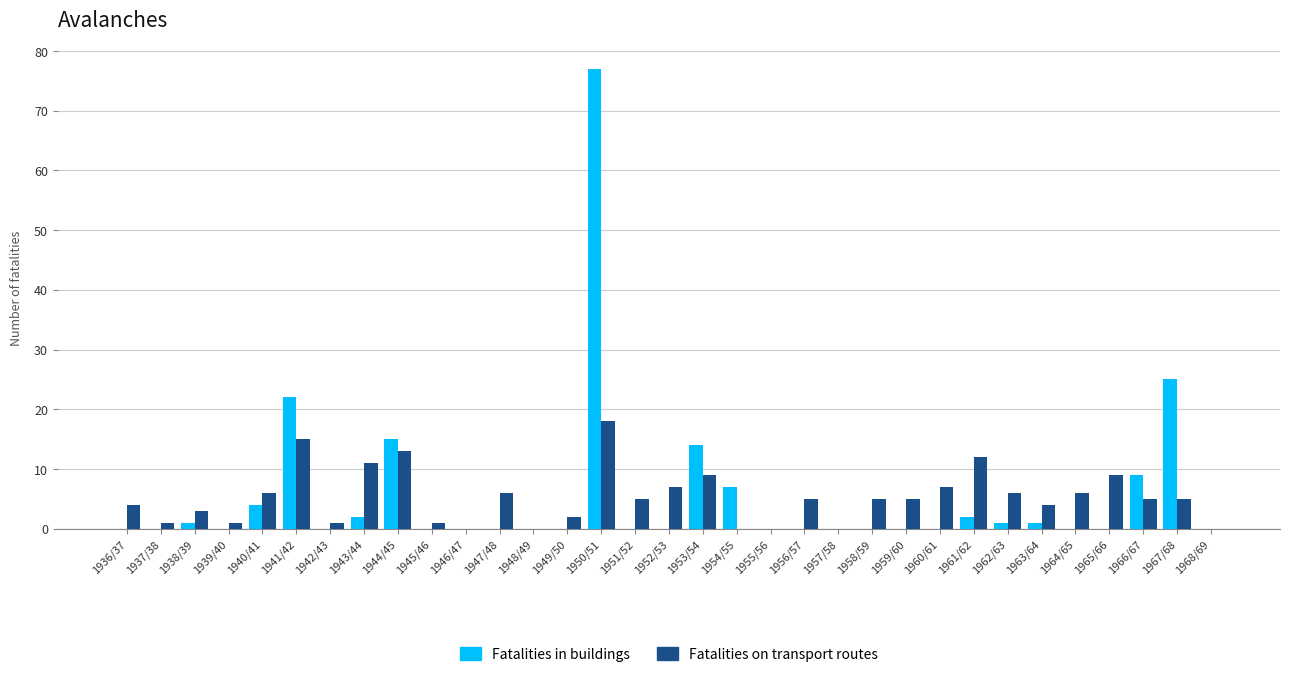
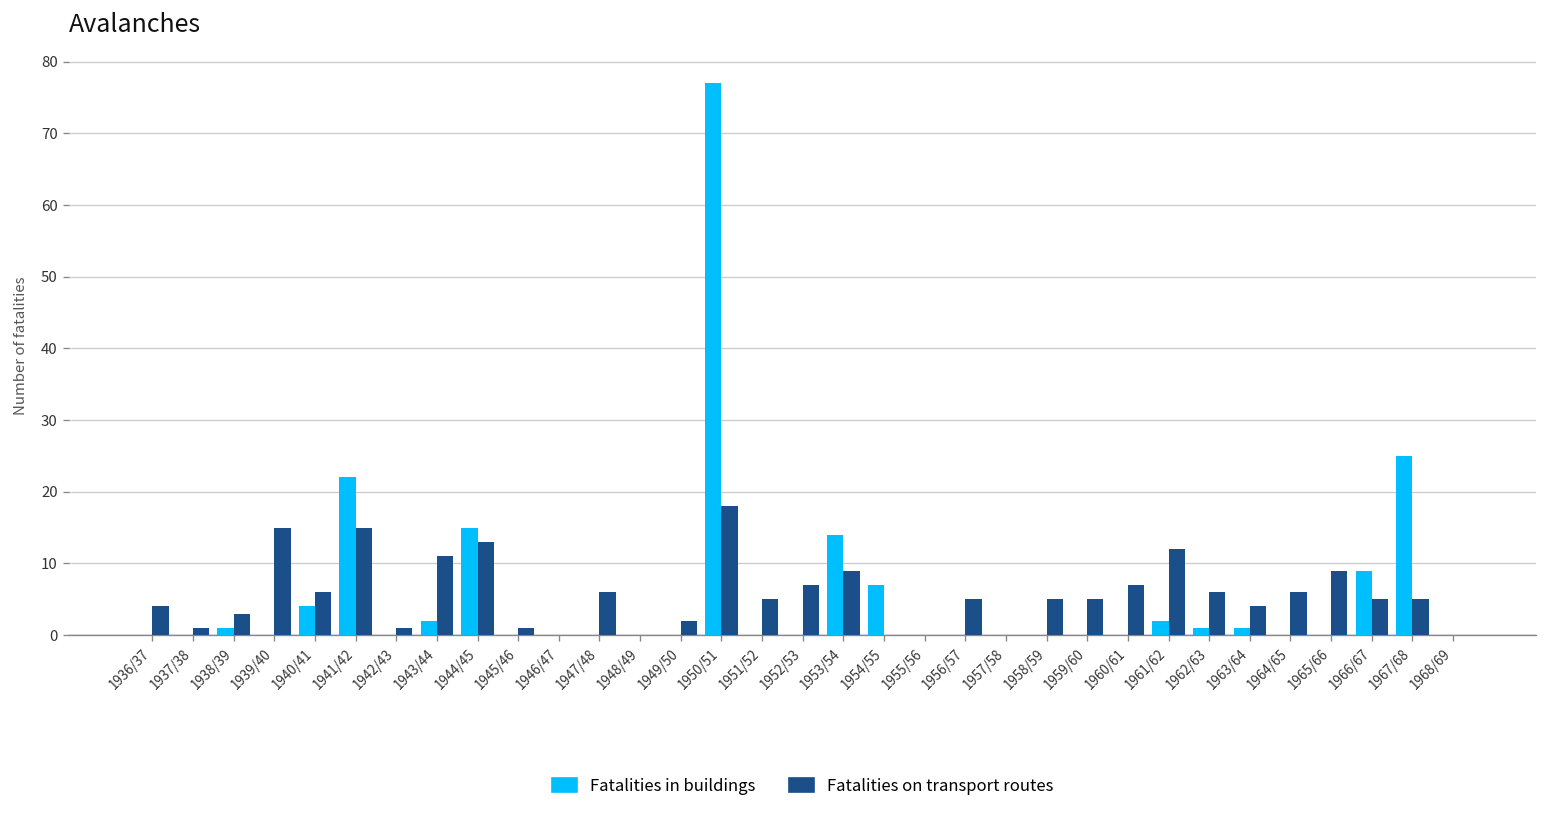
  {
    "Fatalities in buildings": {
      "1936/37": 0,
      "1937/38": 0,
      "1938/39": 1,
      "1939/40": 0,
      "1940/41": 4,
      "1941/42": 22,
      "1942/43": 0,
      "1943/44": 2,
      "1944/45": 15,
      "1945/46": 0,
      "1946/47": 0,
      "1947/48": 0,
      "1948/49": 0,
      "1949/50": 0,
      "1950/51": 77,
      "1951/52": 0,
      "1952/53": 0,
      "1953/54": 14,
      "1954/55": 7,
      "1955/56": 0,
      "1956/57": 0,
      "1957/58": 0,
      "1958/59": 0,
      "1959/60": 0,
      "1960/61": 0,
      "1961/62": 2,
      "1962/63": 1,
      "1963/64": 1,
      "1964/65": 0,
      "1965/66": 0,
      "1966/67": 9,
      "1967/68": 25,
      "1968/69": 0
    },
    "Fatalities on transport routes": {
      "1936/37": 4,
      "1937/38": 1,
      "1938/39": 3,
-     "1939/40": 1,
+     "1939/40": 15,
      "1940/41": 6,
      "1941/42": 15,
      "1942/43": 1,
      "1943/44": 11,
      "1944/45": 13,
      "1945/46": 1,
      "1946/47": 0,
      "1947/48": 6,
      "1948/49": 0,
      "1949/50": 2,
      "1950/51": 18,
      "1951/52": 5,
      "1952/53": 7,
      "1953/54": 9,
      "1954/55": 0,
      "1955/56": 0,
      "1956/57": 5,
      "1957/58": 0,
      "1958/59": 5,
      "1959/60": 5,
      "1960/61": 7,
      "1961/62": 12,
      "1962/63": 6,
      "1963/64": 4,
      "1964/65": 6,
      "1965/66": 9,
      "1966/67": 5,
      "1967/68": 5,
      "1968/69": 0
    }
  }
